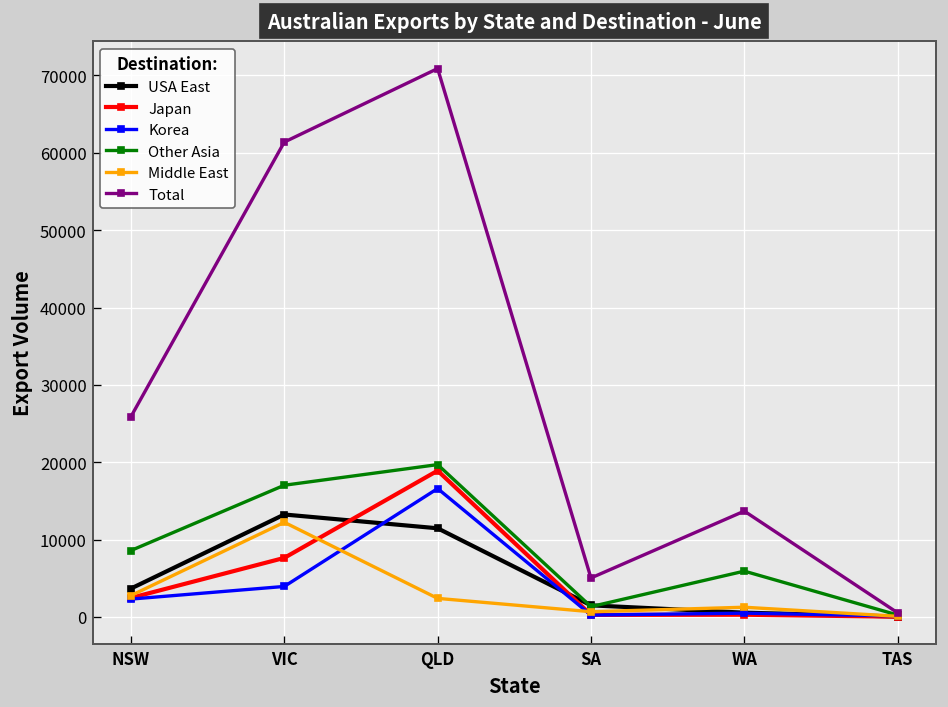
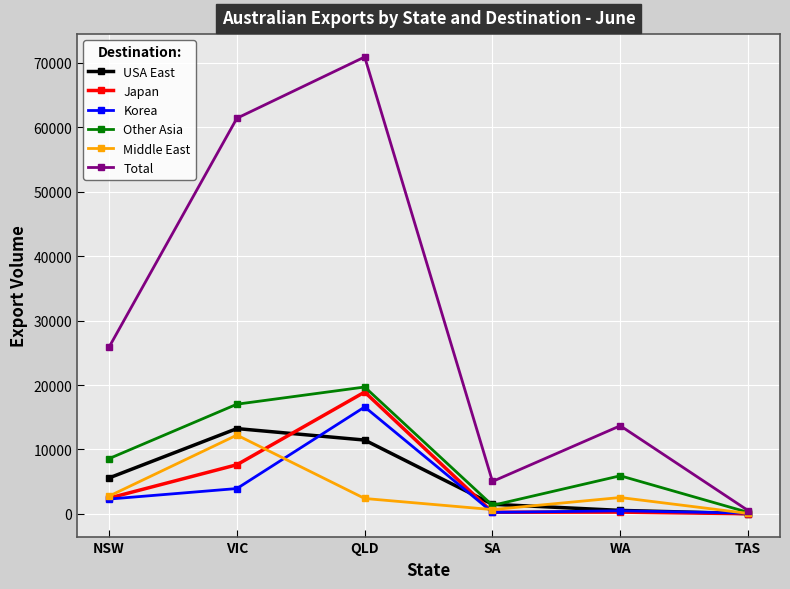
  {
    "USA East": {
-     "NSW": 4000,
+     "NSW": 6000,
      "VIC": 13000,
      "QLD": 11000
    },
    "Japan": {
      "VIC": 8000,
      "QLD": 19000
    },
    "Korea": {
      "VIC": 4000,
      "QLD": 17000
    },
    "Other Asia": {
      "NSW": 9000,
      "VIC": 17000,
      "QLD": 20000,
      "WA": 6000
    },
    "Middle East": {
      "VIC": 12000,
      "QLD": 2000,
      "SA": 1000,
-     "WA": 1000
+     "WA": 3000
    },
    "Total": {
      "NSW": 26000,
      "VIC": 61000,
      "QLD": 71000,
      "SA": 5000,
      "WA": 14000
    }
  }
